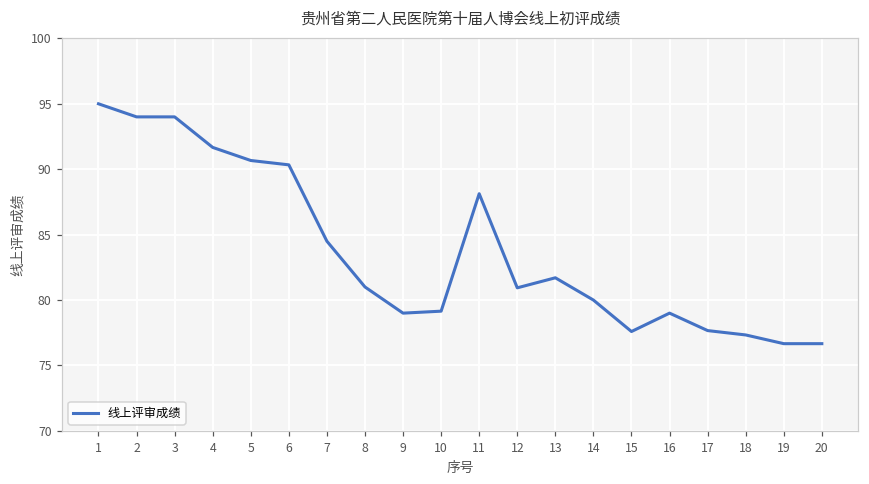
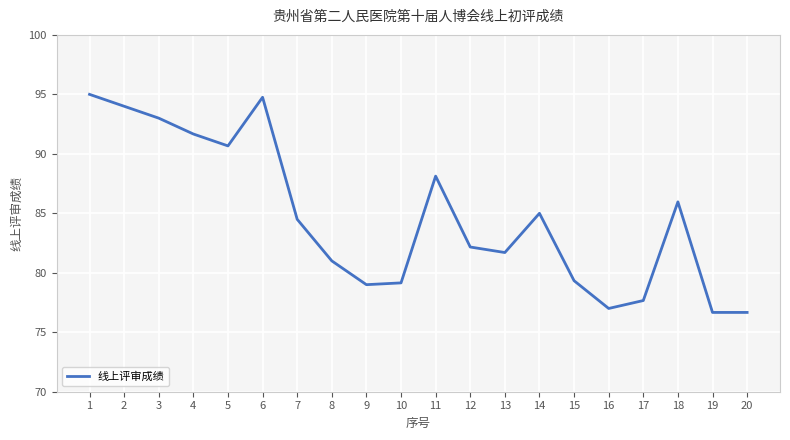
  {
    "1": 95.0,
    "2": 94.0,
-   "3": 94,
+   "3": 93,
    "4": 91.7,
    "5": 90.7,
-   "6": 90.3,
+   "6": 94.8,
    "7": 84.5,
    "8": 81.0,
    "9": 79.0,
    "10": 79.2,
    "11": 88.1,
-   "12": 80.9,
+   "12": 82.2,
    "13": 81.7,
-   "14": 80,
-   "15": 77.6,
-   "16": 79,
+   "14": 85,
+   "15": 79.3,
+   "16": 77,
    "17": 77.7,
-   "18": 77.3,
+   "18": 86.0,
    "19": 76.7,
    "20": 76.7
  }
